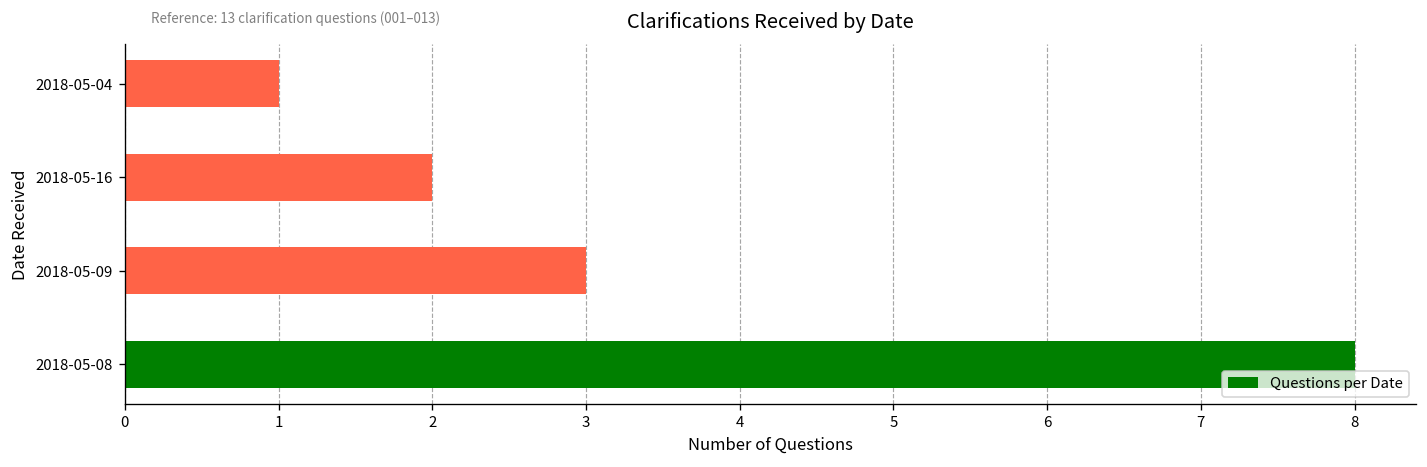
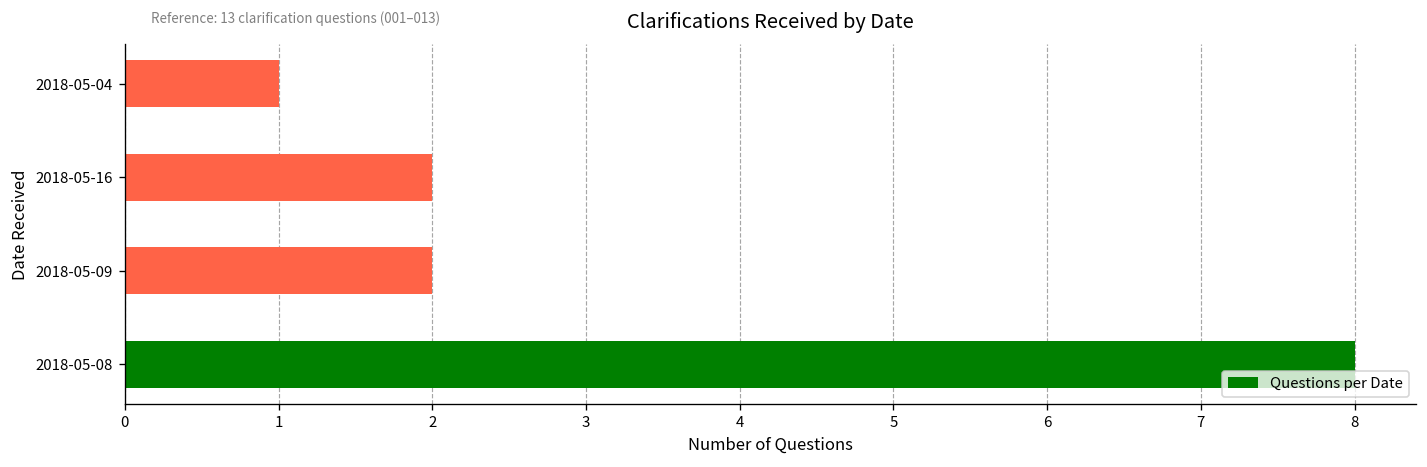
  {
    "2018-05-04": 1,
    "2018-05-16": 2,
-   "2018-05-09": 3,
+   "2018-05-09": 2,
    "2018-05-08": 8
  }
